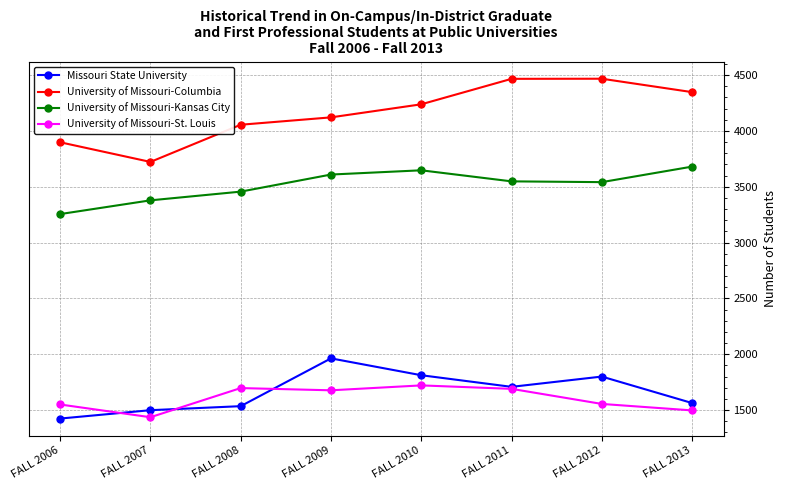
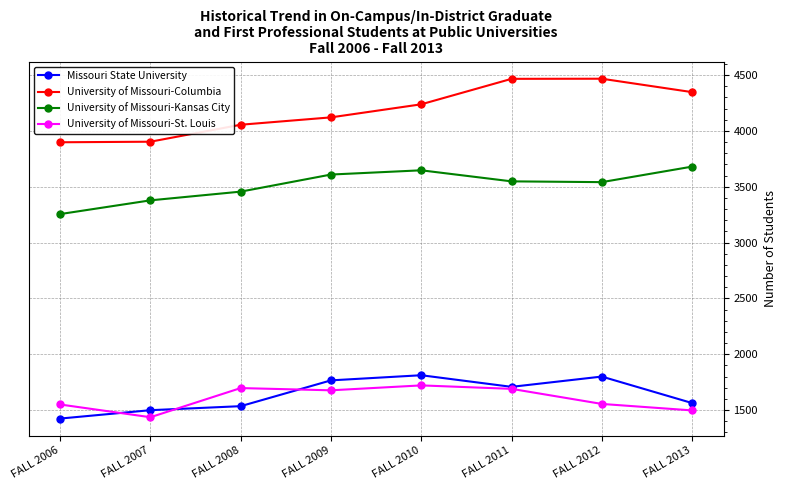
  {
    "Missouri State University": {
      "FALL 2006": 1420,
      "FALL 2007": 1500,
      "FALL 2008": 1540,
-     "FALL 2009": 1960,
+     "FALL 2009": 1770,
      "FALL 2010": 1810,
      "FALL 2012": 1800,
      "FALL 2013": 1560
    },
    "University of Missouri-Columbia": {
      "FALL 2006": 3900,
-     "FALL 2007": 3720,
+     "FALL 2007": 3900,
      "FALL 2008": 4060,
      "FALL 2009": 4120,
      "FALL 2010": 4240,
      "FALL 2011": 4470,
      "FALL 2012": 4470,
      "FALL 2013": 4350
    },
    "University of Missouri-Kansas City": {
      "FALL 2006": 3260,
      "FALL 2007": 3380,
      "FALL 2008": 3460,
      "FALL 2009": 3610,
      "FALL 2010": 3650,
      "FALL 2011": 3550,
      "FALL 2012": 3540,
      "FALL 2013": 3680
    },
    "University of Missouri-St. Louis": {
      "FALL 2006": 1550,
      "FALL 2007": 1440,
      "FALL 2008": 1700,
      "FALL 2009": 1680,
      "FALL 2010": 1720,
      "FALL 2012": 1560,
      "FALL 2013": 1500
    }
  }
